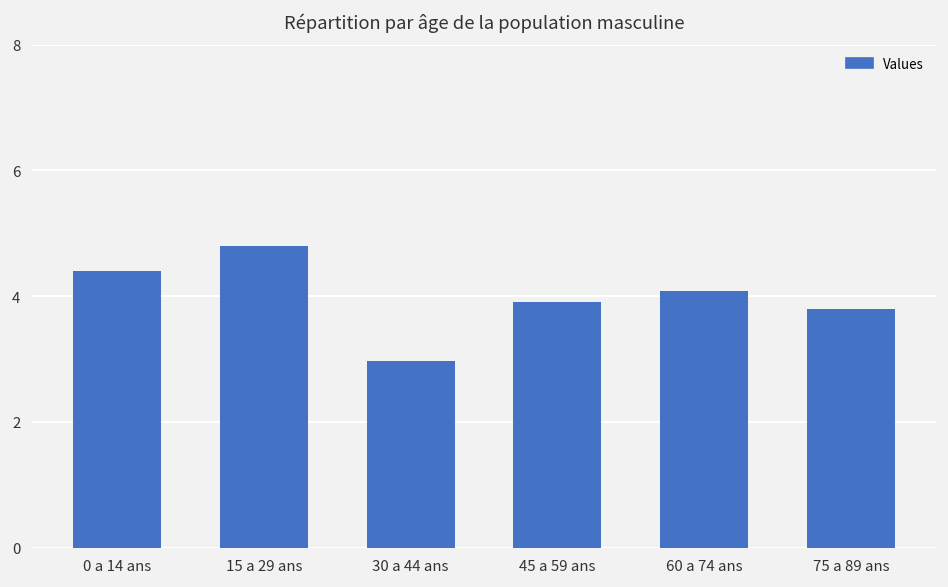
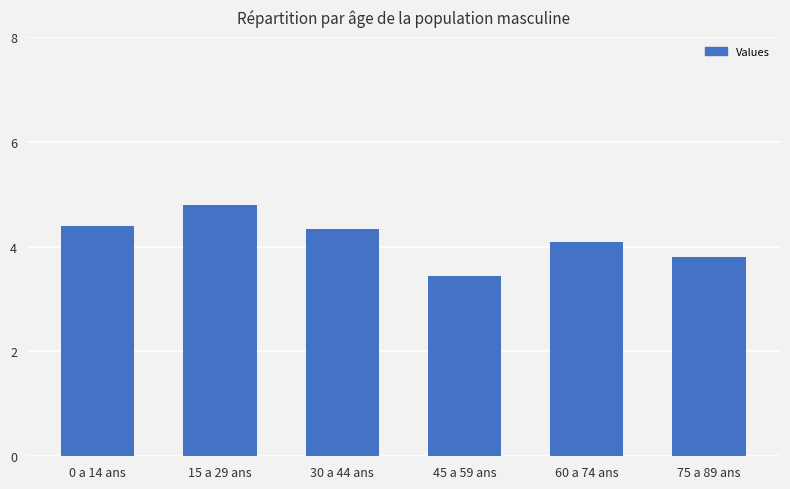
  {
    "0 a 14 ans": 4.4,
    "15 a 29 ans": 4.8,
-   "30 a 44 ans": 3.0,
-   "45 a 59 ans": 3.9,
+   "30 a 44 ans": 4.3,
+   "45 a 59 ans": 3.4,
    "60 a 74 ans": 4.1,
    "75 a 89 ans": 3.8
  }
